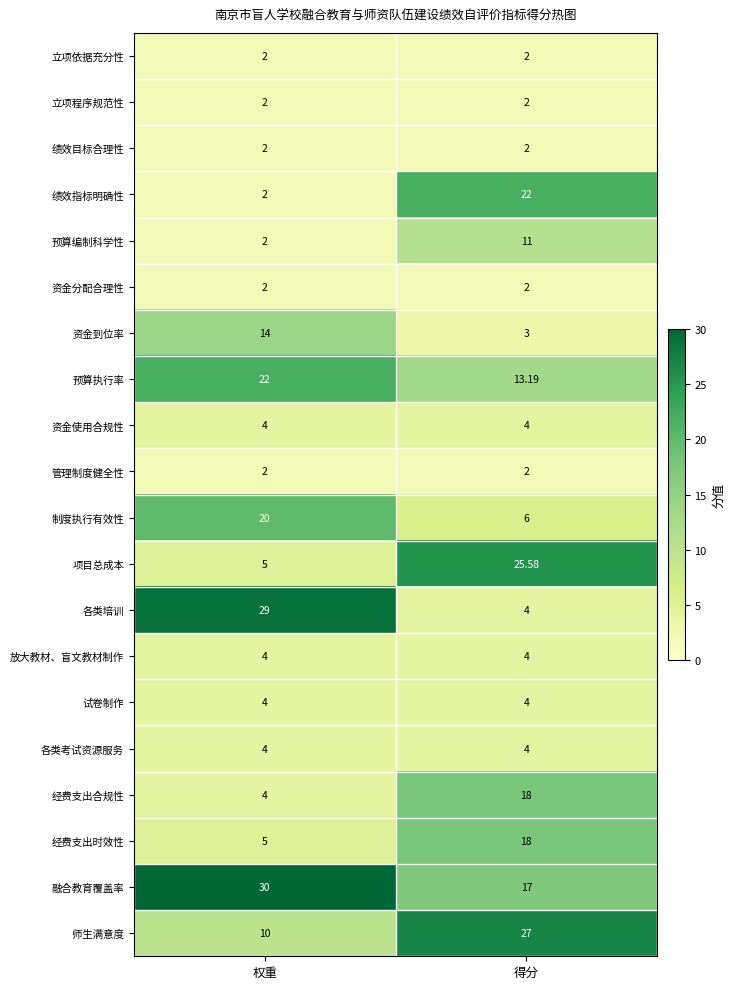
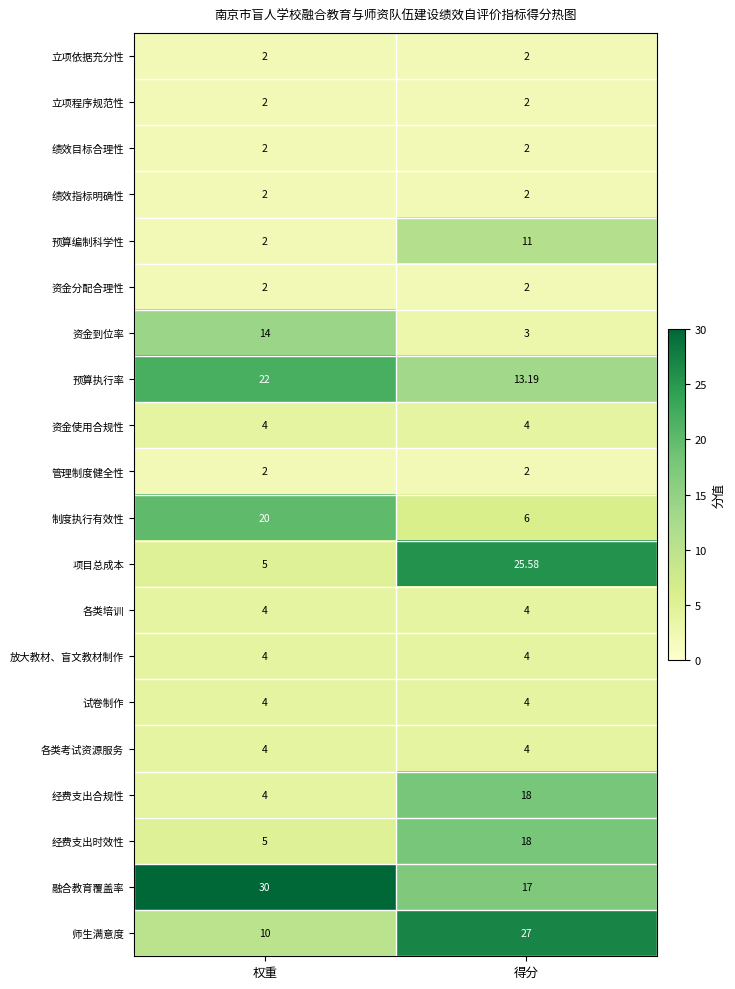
  {
    "立项依据充分性": {
      "权重": 2,
      "得分": 2
    },
    "立项程序规范性": {
      "权重": 2,
      "得分": 2
    },
    "绩效目标合理性": {
      "权重": 2,
      "得分": 2
    },
    "绩效指标明确性": {
      "权重": 2,
-     "得分": 22
+     "得分": 2
    },
    "预算编制科学性": {
      "权重": 2,
      "得分": 11
    },
    "资金分配合理性": {
      "权重": 2,
      "得分": 2
    },
    "资金到位率": {
      "权重": 14,
      "得分": 3
    },
    "预算执行率": {
      "权重": 22,
      "得分": 13.19
    },
    "资金使用合规性": {
      "权重": 4,
      "得分": 4
    },
    "管理制度健全性": {
      "权重": 2,
      "得分": 2
    },
    "制度执行有效性": {
      "权重": 20,
      "得分": 6
    },
    "项目总成本": {
      "权重": 5,
      "得分": 25.58
    },
    "各类培训": {
-     "权重": 29,
+     "权重": 4,
      "得分": 4
    },
    "放大教材、盲文教材制作": {
      "权重": 4,
      "得分": 4
    },
    "试卷制作": {
      "权重": 4,
      "得分": 4
    },
    "各类考试资源服务": {
      "权重": 4,
      "得分": 4
    },
    "经费支出合规性": {
      "权重": 4,
      "得分": 18
    },
    "经费支出时效性": {
      "权重": 5,
      "得分": 18
    },
    "融合教育覆盖率": {
      "权重": 30,
      "得分": 17
    },
    "师生满意度": {
      "权重": 10,
      "得分": 27
    }
  }
